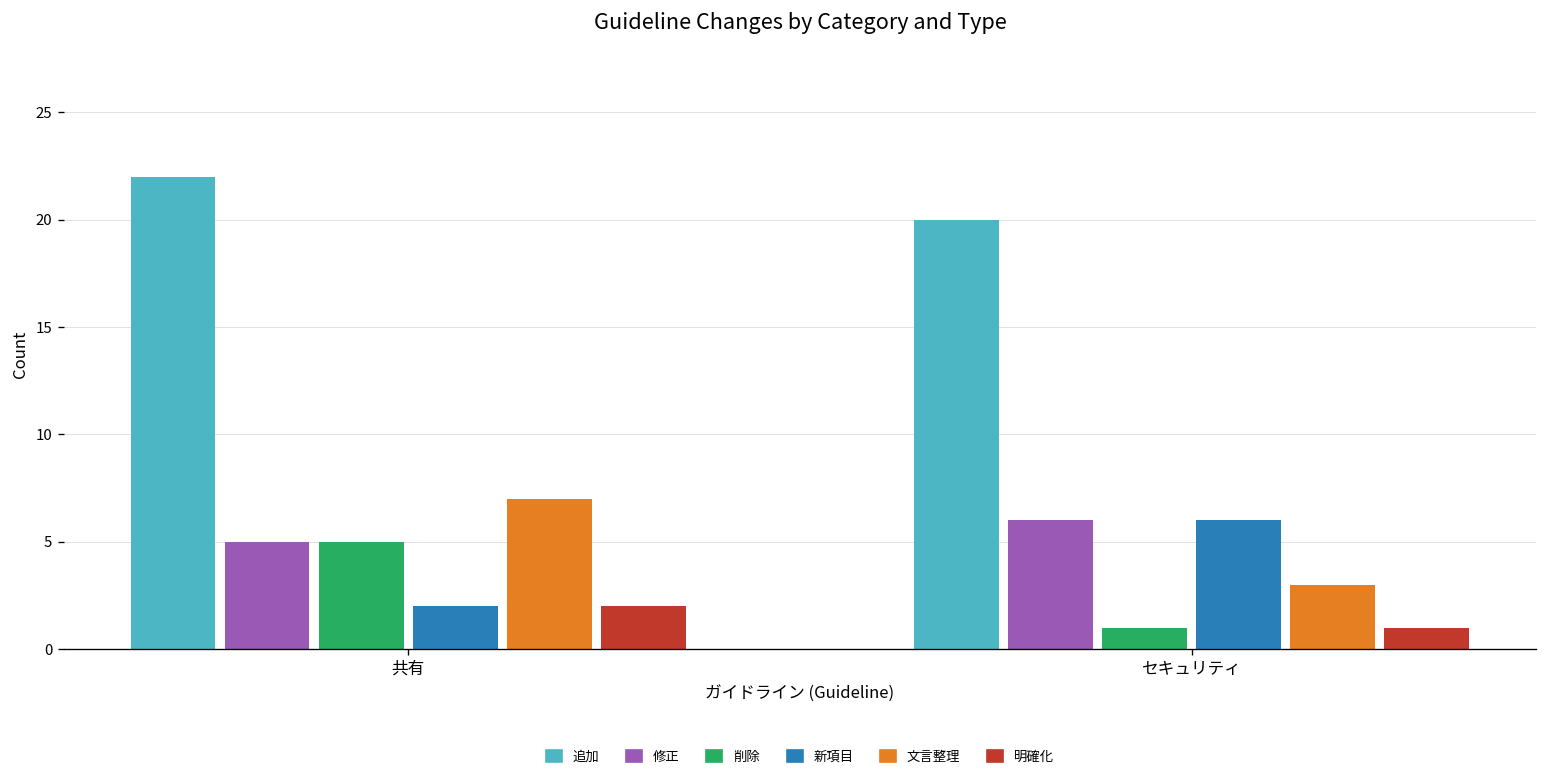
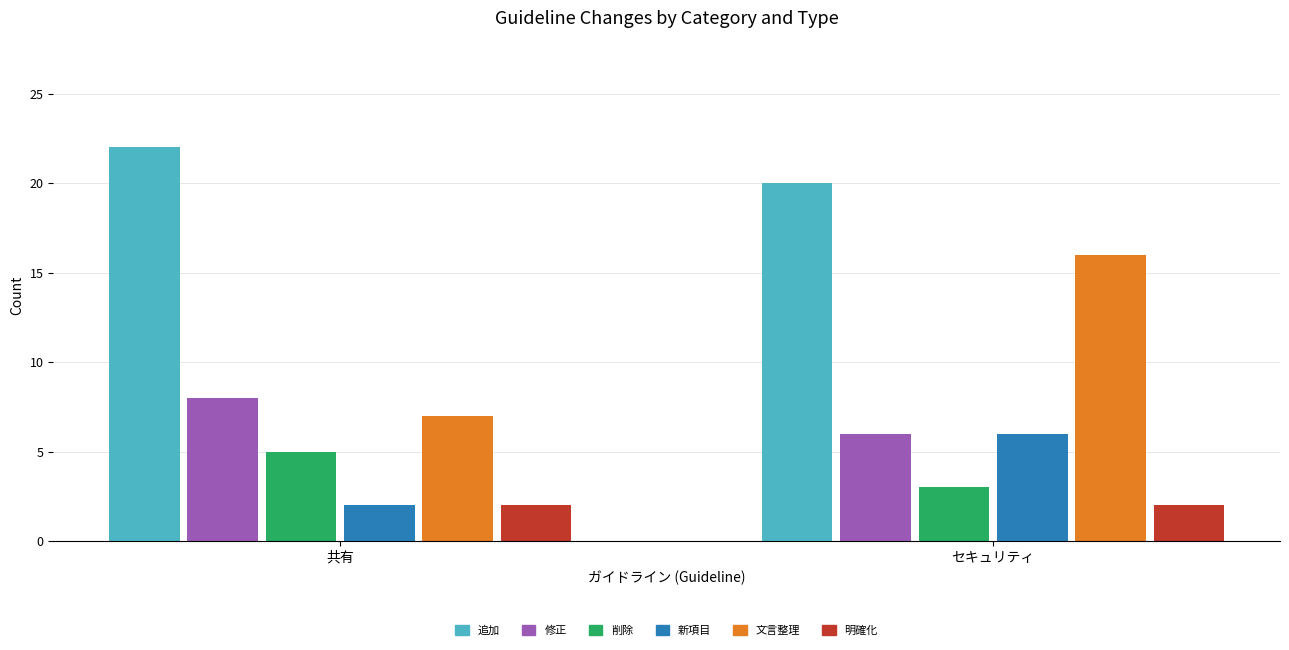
  {
    "追加": {
      "共有": 22,
      "セキュリティ": 20
    },
    "修正": {
-     "共有": 5,
+     "共有": 8,
      "セキュリティ": 6
    },
    "削除": {
      "共有": 5,
-     "セキュリティ": 1
+     "セキュリティ": 3
    },
    "新項目": {
      "共有": 2,
      "セキュリティ": 6
    },
    "文言整理": {
      "共有": 7,
-     "セキュリティ": 3
+     "セキュリティ": 16
    },
    "明確化": {
      "共有": 2,
-     "セキュリティ": 1
+     "セキュリティ": 2
    }
  }
